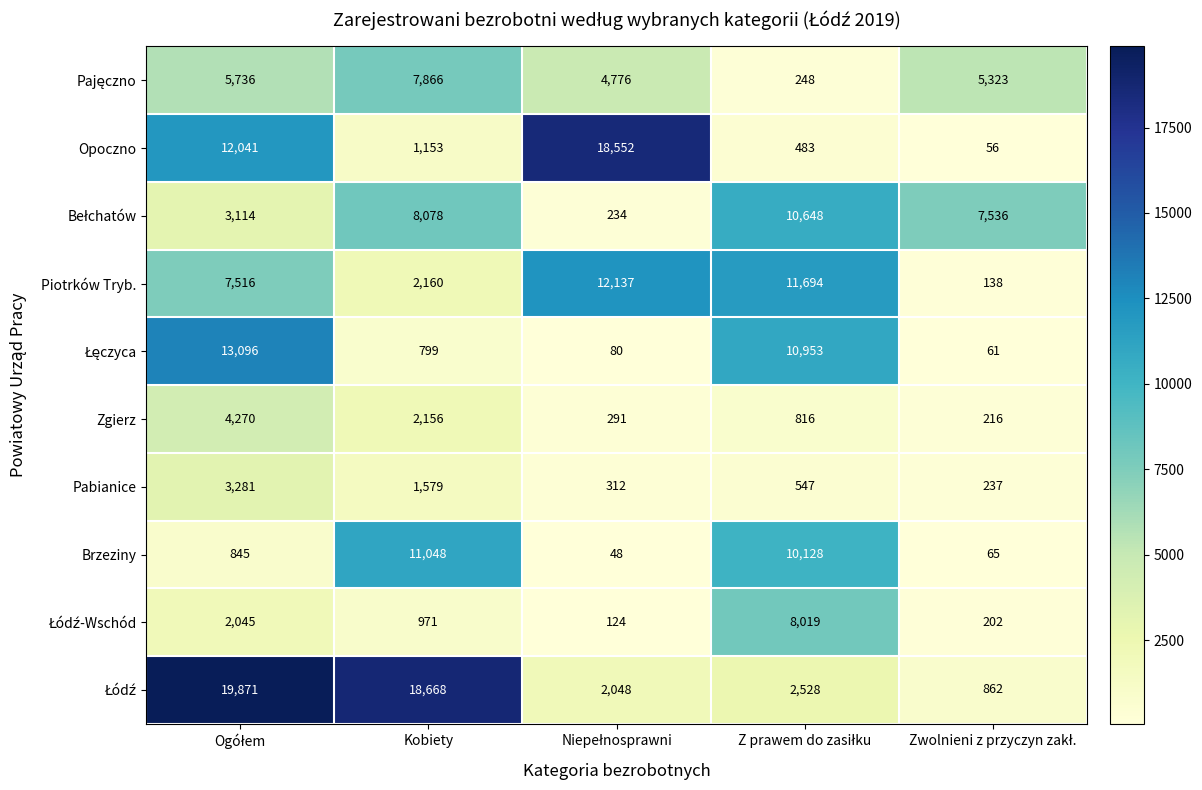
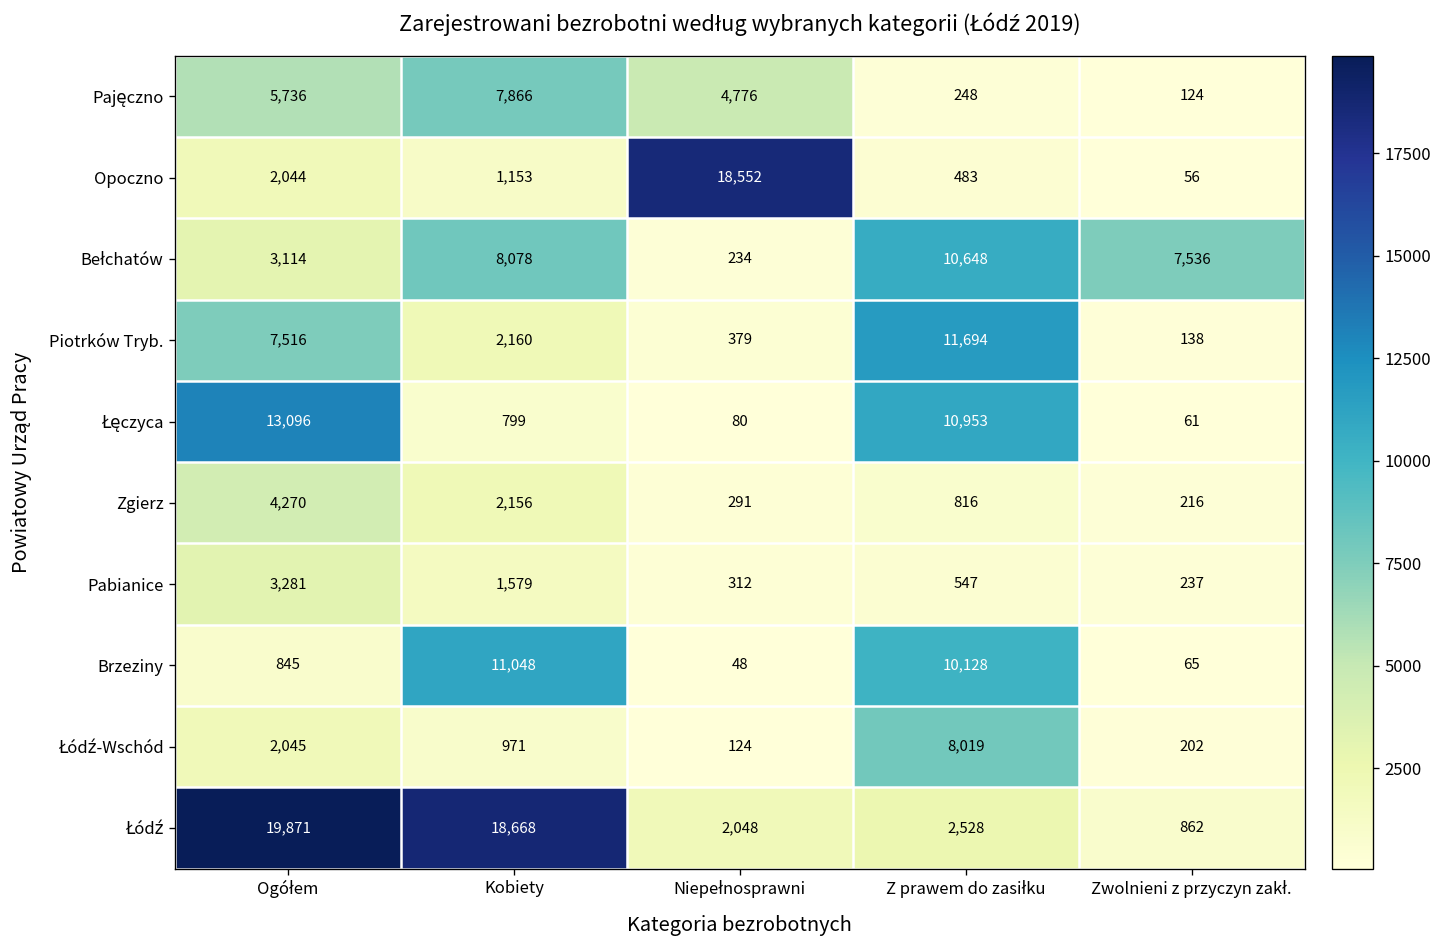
  {
    "Pajęczno": {
      "Ogółem": "5,736",
      "Kobiety": "7,866",
      "Niepełnosprawni": "4,776",
      "Z prawem do zasiłku": "248",
-     "Zwolnieni z przyczyn zakł.": "5,323"
+     "Zwolnieni z przyczyn zakł.": "124"
    },
    "Opoczno": {
-     "Ogółem": "12,041",
+     "Ogółem": "2,044",
      "Kobiety": "1,153",
      "Niepełnosprawni": "18,552",
      "Z prawem do zasiłku": "483",
      "Zwolnieni z przyczyn zakł.": "56"
    },
    "Bełchatów": {
      "Ogółem": "3,114",
      "Kobiety": "8,078",
      "Niepełnosprawni": "234",
      "Z prawem do zasiłku": "10,648",
      "Zwolnieni z przyczyn zakł.": "7,536"
    },
    "Piotrków Tryb.": {
      "Ogółem": "7,516",
      "Kobiety": "2,160",
-     "Niepełnosprawni": "12,137",
+     "Niepełnosprawni": "379",
      "Z prawem do zasiłku": "11,694",
      "Zwolnieni z przyczyn zakł.": "138"
    },
    "Łęczyca": {
      "Ogółem": "13,096",
      "Kobiety": "799",
      "Niepełnosprawni": "80",
      "Z prawem do zasiłku": "10,953",
      "Zwolnieni z przyczyn zakł.": "61"
    },
    "Zgierz": {
      "Ogółem": "4,270",
      "Kobiety": "2,156",
      "Niepełnosprawni": "291",
      "Z prawem do zasiłku": "816",
      "Zwolnieni z przyczyn zakł.": "216"
    },
    "Pabianice": {
      "Ogółem": "3,281",
      "Kobiety": "1,579",
      "Niepełnosprawni": "312",
      "Z prawem do zasiłku": "547",
      "Zwolnieni z przyczyn zakł.": "237"
    },
    "Brzeziny": {
      "Ogółem": "845",
      "Kobiety": "11,048",
      "Niepełnosprawni": "48",
      "Z prawem do zasiłku": "10,128",
      "Zwolnieni z przyczyn zakł.": "65"
    },
    "Łódź-Wschód": {
      "Ogółem": "2,045",
      "Kobiety": "971",
      "Niepełnosprawni": "124",
      "Z prawem do zasiłku": "8,019",
      "Zwolnieni z przyczyn zakł.": "202"
    },
    "Łódź": {
      "Ogółem": "19,871",
      "Kobiety": "18,668",
      "Niepełnosprawni": "2,048",
      "Z prawem do zasiłku": "2,528",
      "Zwolnieni z przyczyn zakł.": "862"
    }
  }
